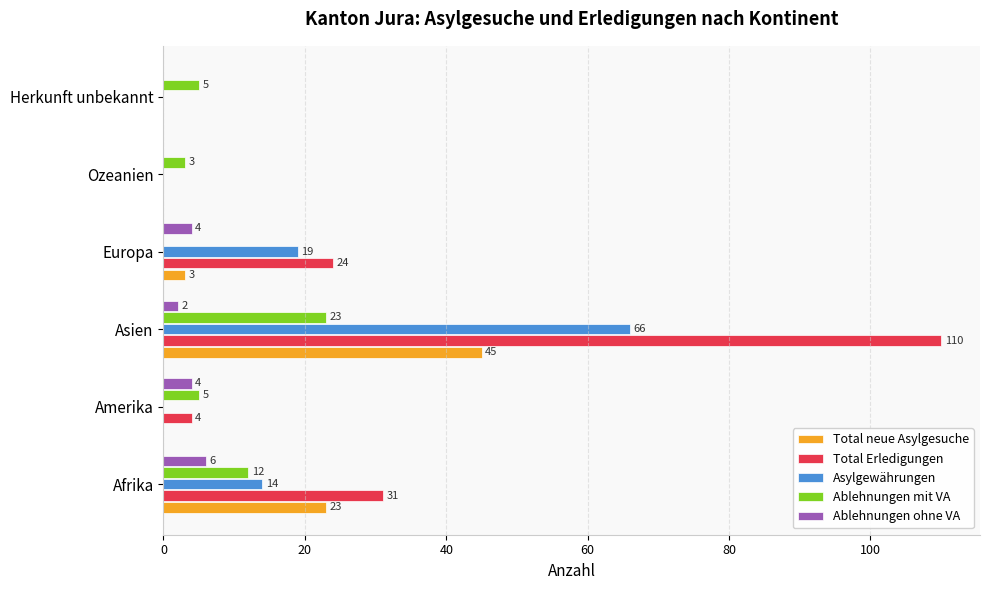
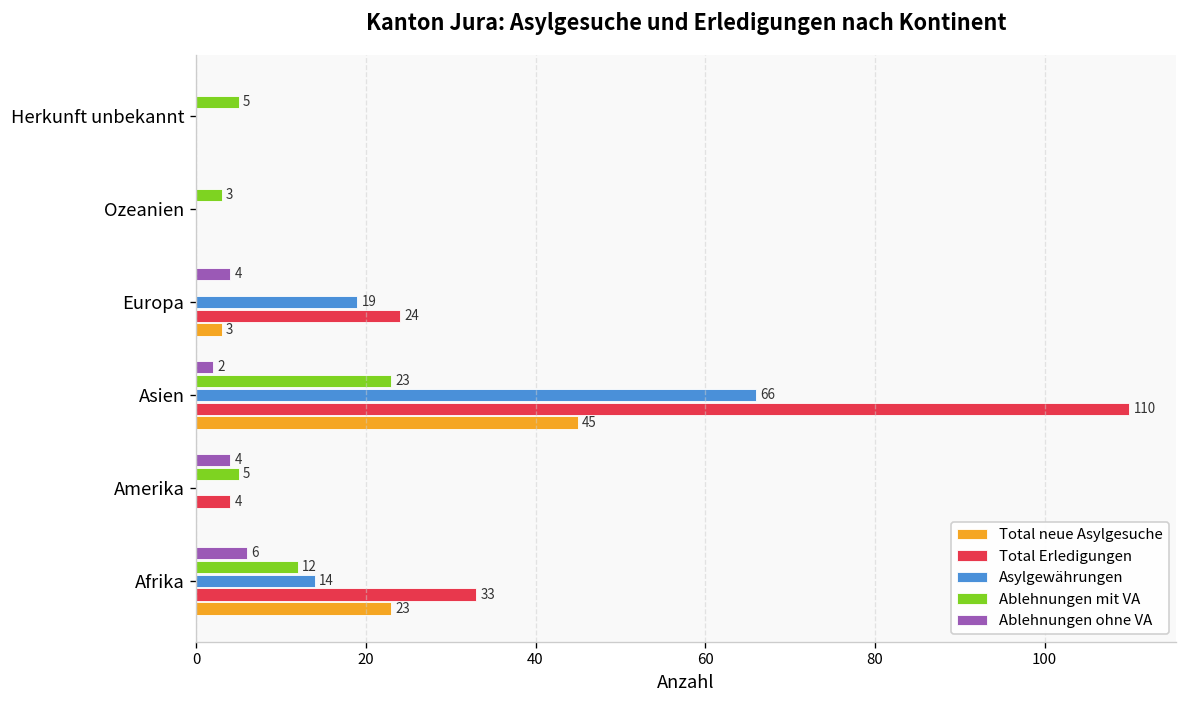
  {
    "Total neue Asylgesuche": {
      "Europa": 3,
      "Asien": 45,
      "Afrika": 23
    },
    "Total Erledigungen": {
      "Europa": 24,
      "Asien": 110,
      "Amerika": 4,
-     "Afrika": 31
+     "Afrika": 33
    },
    "Asylgewährungen": {
      "Europa": 19,
      "Asien": 66,
      "Afrika": 14
    },
    "Ablehnungen mit VA": {
      "Herkunft unbekannt": 5,
      "Ozeanien": 3,
      "Asien": 23,
      "Amerika": 5,
      "Afrika": 12
    },
    "Ablehnungen ohne VA": {
      "Europa": 4,
      "Asien": 2,
      "Amerika": 4,
      "Afrika": 6
    }
  }
